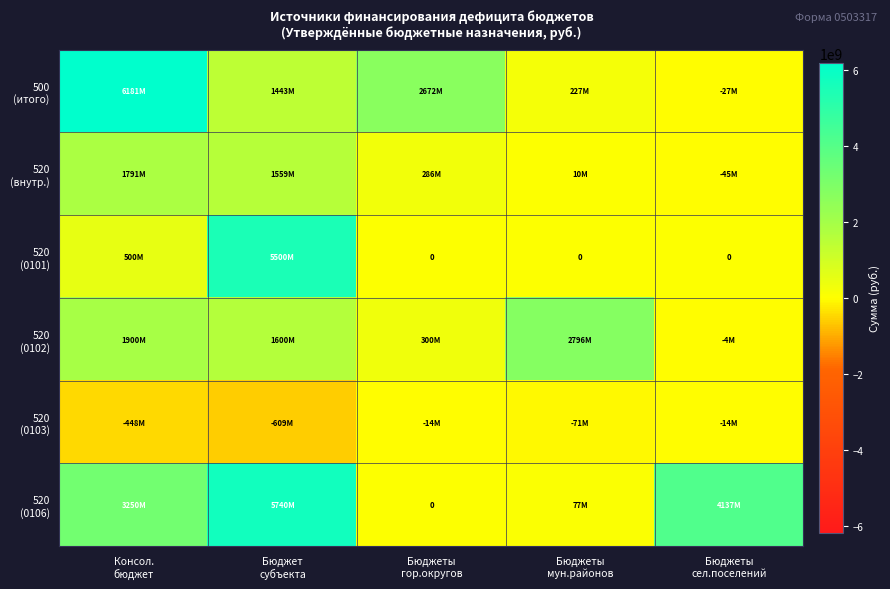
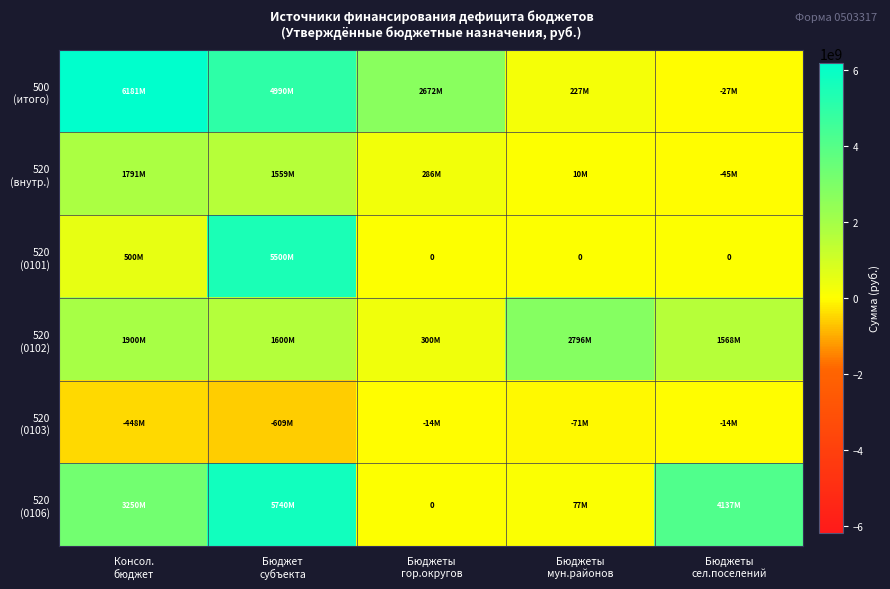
  {
    "500 (итого)": {
      "Консол. бюджет": "6181M",
-     "Бюджет субъекта": "1443M",
+     "Бюджет субъекта": "4990M",
      "Бюджеты гор.округов": "2672M",
      "Бюджеты мун.районов": "227M",
      "Бюджеты сел.поселений": "-27M"
    },
    "520 (внутр.)": {
      "Консол. бюджет": "1791M",
      "Бюджет субъекта": "1559M",
      "Бюджеты гор.округов": "286M",
      "Бюджеты мун.районов": "10M",
      "Бюджеты сел.поселений": "-45M"
    },
    "520 (0101)": {
      "Консол. бюджет": "500M",
      "Бюджет субъекта": "5500M",
      "Бюджеты гор.округов": "0",
      "Бюджеты мун.районов": "0",
      "Бюджеты сел.поселений": "0"
    },
    "520 (0102)": {
      "Консол. бюджет": "1900M",
      "Бюджет субъекта": "1600M",
      "Бюджеты гор.округов": "300M",
      "Бюджеты мун.районов": "2796M",
-     "Бюджеты сел.поселений": "-4M"
+     "Бюджеты сел.поселений": "1568M"
    },
    "520 (0103)": {
      "Консол. бюджет": "-448M",
      "Бюджет субъекта": "-609M",
      "Бюджеты гор.округов": "-14M",
      "Бюджеты мун.районов": "-71M",
      "Бюджеты сел.поселений": "-14M"
    },
    "520 (0106)": {
      "Консол. бюджет": "3250M",
      "Бюджет субъекта": "5740M",
      "Бюджеты гор.округов": "0",
      "Бюджеты мун.районов": "77M",
      "Бюджеты сел.поселений": "4137M"
    }
  }
